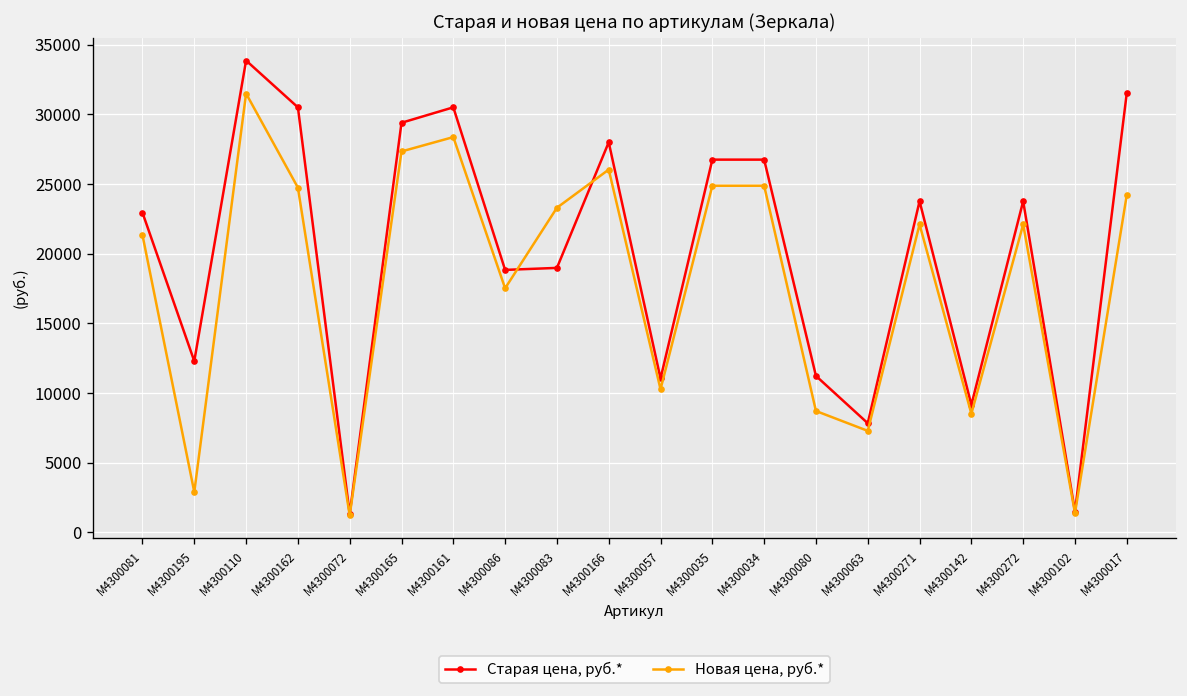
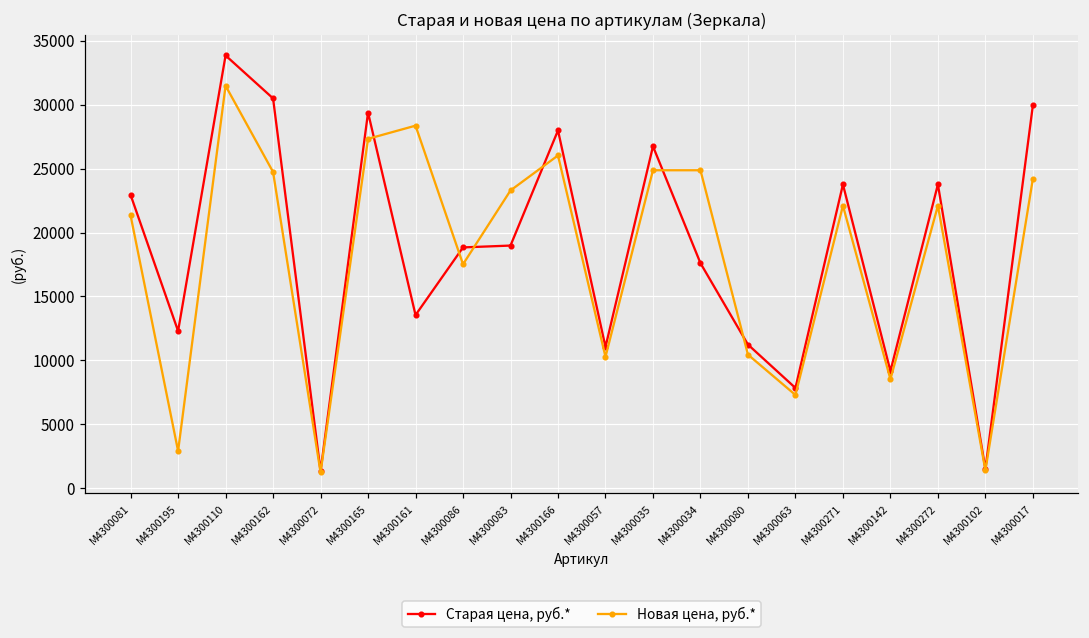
  {
    "Старая цена, руб.*": {
      "M4300081": 22900,
      "M4300195": 12300,
      "M4300110": 33900,
      "M4300162": 30500,
      "M4300165": 29400,
-     "M4300161": 30500,
+     "M4300161": 13500,
      "M4300086": 18800,
      "M4300083": 19000,
      "M4300166": 28000,
      "M4300057": 11000,
      "M4300035": 26700,
-     "M4300034": 26700,
+     "M4300034": 17600,
      "M4300080": 11200,
      "M4300063": 7800,
      "M4300271": 23800,
      "M4300142": 9200,
      "M4300272": 23800,
-     "M4300017": 31500
+     "M4300017": 30000
    },
    "Новая цена, руб.*": {
      "M4300081": 21300,
      "M4300195": 2900,
      "M4300110": 31500,
      "M4300162": 24700,
      "M4300165": 27300,
      "M4300161": 28400,
      "M4300086": 17500,
      "M4300083": 23300,
      "M4300166": 26000,
      "M4300057": 10300,
      "M4300035": 24900,
      "M4300034": 24900,
-     "M4300080": 8700,
+     "M4300080": 10400,
      "M4300063": 7300,
      "M4300271": 22100,
      "M4300142": 8500,
      "M4300272": 22100,
      "M4300017": 24200
    }
  }
